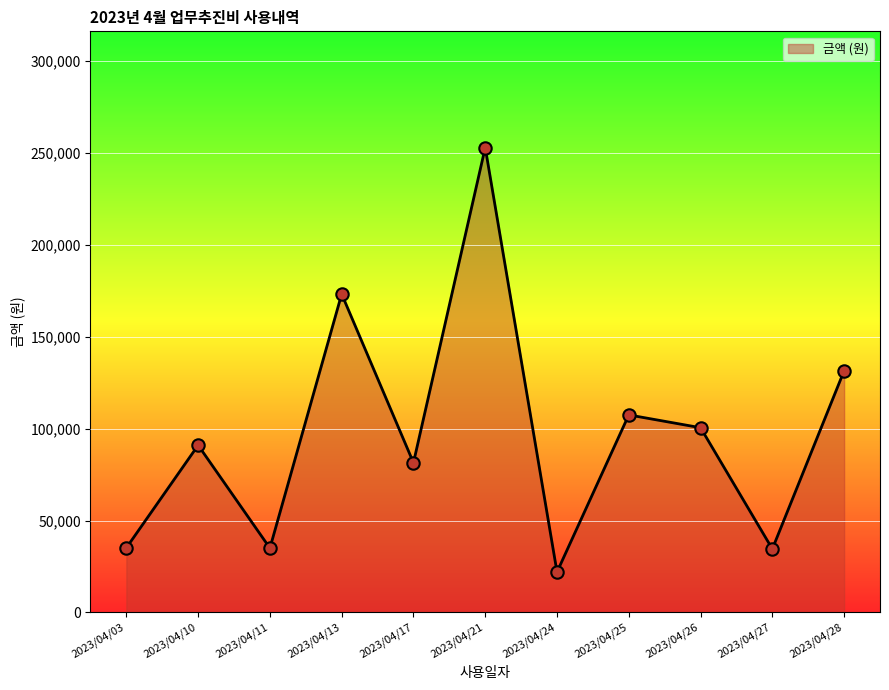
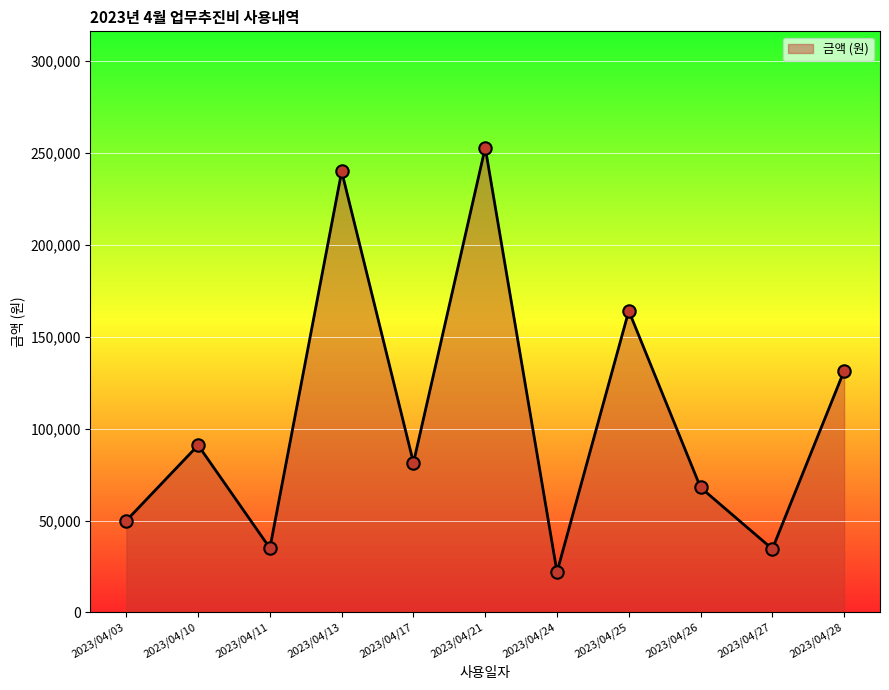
  {
-   "2023/04/03": "35,000",
+   "2023/04/03": "50,000",
    "2023/04/10": "91,000",
    "2023/04/11": "35,000",
-   "2023/04/13": "173,000",
+   "2023/04/13": "240,000",
    "2023/04/17": "81,000",
    "2023/04/21": "253,000",
    "2023/04/24": "22,000",
-   "2023/04/25": "108,000",
-   "2023/04/26": "101,000",
+   "2023/04/25": "164,000",
+   "2023/04/26": "68,000",
    "2023/04/27": "35,000",
    "2023/04/28": "132,000"
  }
